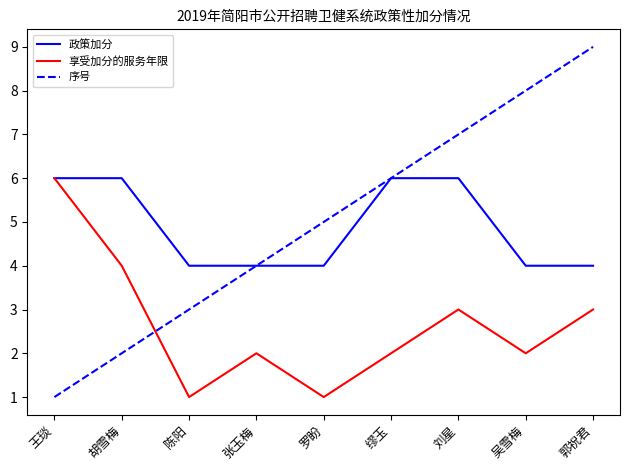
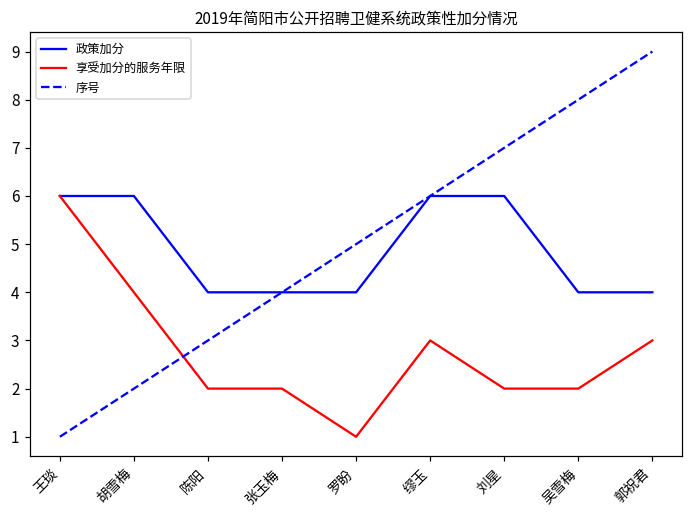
  {
    "享受加分的服务年限": {
      "胡雪梅": 4,
-     "陈阳": 1,
+     "陈阳": 2,
      "张玉梅": 2,
      "罗盼": 1,
-     "缪玉": 2,
-     "刘星": 3,
+     "缪玉": 3,
+     "刘星": 2,
      "吴雪梅": 2,
      "郭祝君": 3
    }
  }
